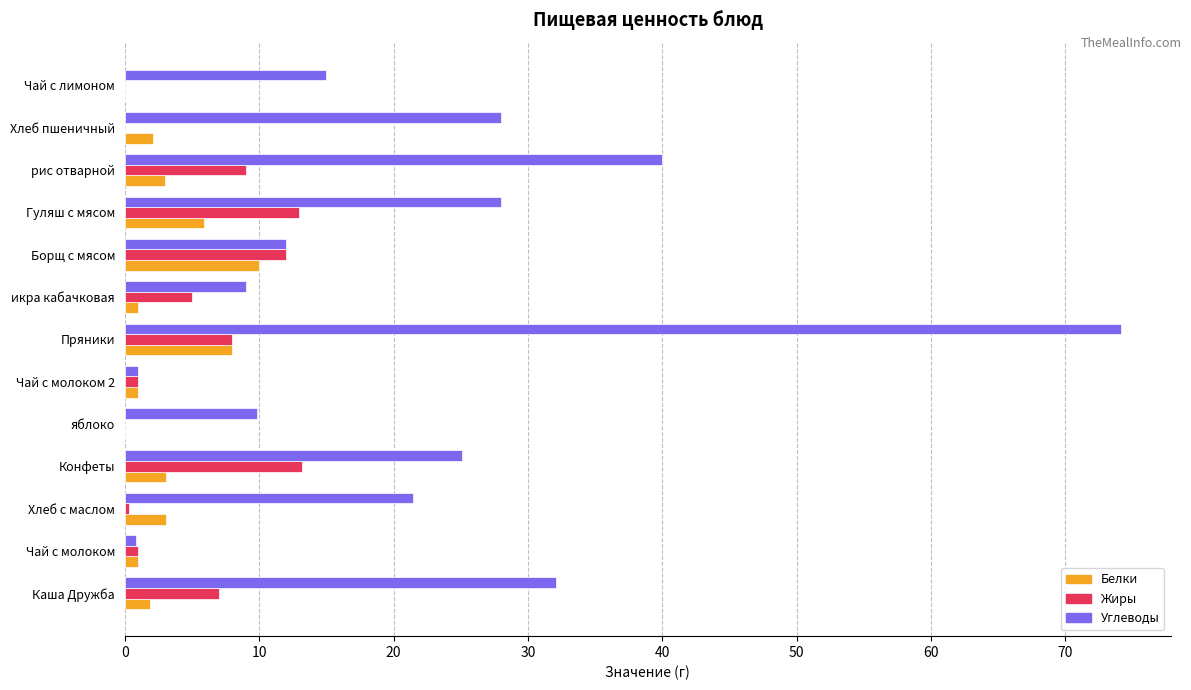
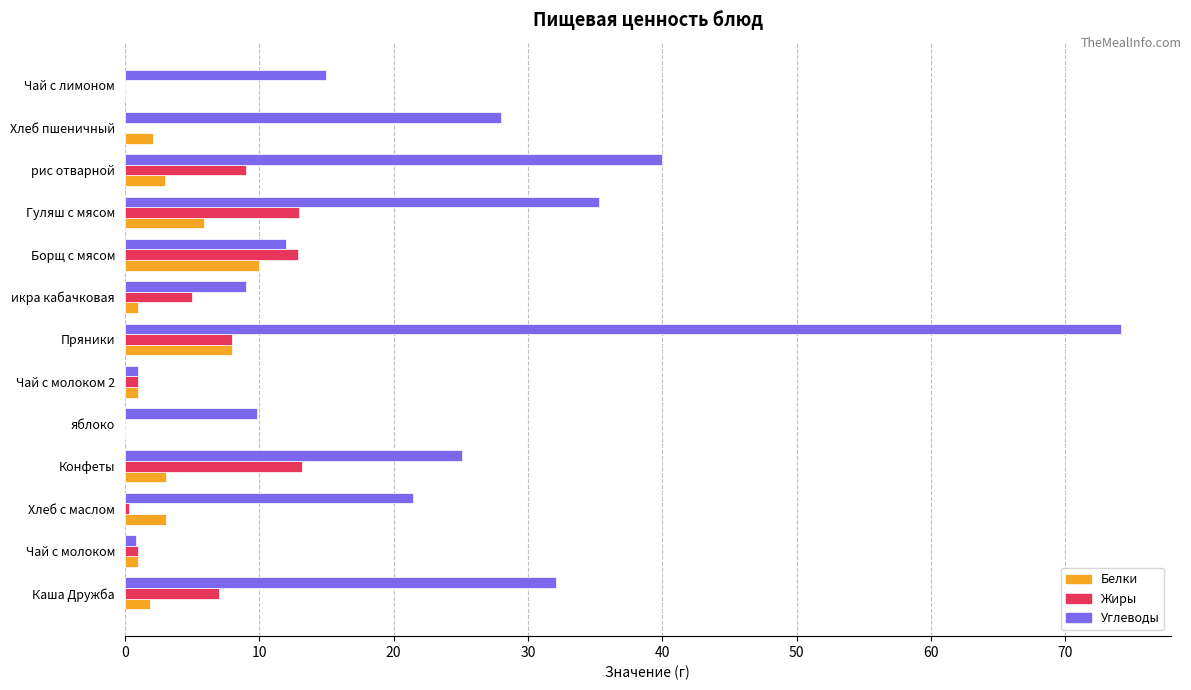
  {
    "Белки": {
      "Чай с лимоном": 0.0,
      "Хлеб пшеничный": 2.1,
      "рис отварной": 3.0,
      "Гуляш с мясом": 5.9,
      "Борщ с мясом": 10.0,
      "икра кабачковая": 1.0,
      "Пряники": 8.0,
      "Чай с молоком 2": 1.0,
      "яблоко": 0.0,
      "Конфеты": 3.1,
      "Хлеб с маслом": 3.0,
      "Чай с молоком": 1.0,
      "Каша Дружба": 1.9
    },
    "Жиры": {
      "Чай с лимоном": 0.0,
      "Хлеб пшеничный": 0.0,
      "рис отварной": 9.0,
      "Гуляш с мясом": 13.0,
-     "Борщ с мясом": 12.0,
+     "Борщ с мясом": 12.9,
      "икра кабачковая": 5.0,
      "Пряники": 8.0,
      "Чай с молоком 2": 1.0,
      "яблоко": 0.0,
      "Конфеты": 13.2,
      "Хлеб с маслом": 0.3,
      "Чай с молоком": 1.0,
      "Каша Дружба": 7.0
    },
    "Углеводы": {
      "Чай с лимоном": 15.0,
      "Хлеб пшеничный": 28.0,
      "рис отварной": 40.0,
-     "Гуляш с мясом": 28.0,
+     "Гуляш с мясом": 35.3,
      "Борщ с мясом": 12.0,
      "икра кабачковая": 9.0,
      "Пряники": 74.1,
      "Чай с молоком 2": 1.0,
      "яблоко": 9.8,
      "Конфеты": 25.1,
      "Хлеб с маслом": 21.5,
      "Чай с молоком": 0.8,
      "Каша Дружба": 32.1
    }
  }
